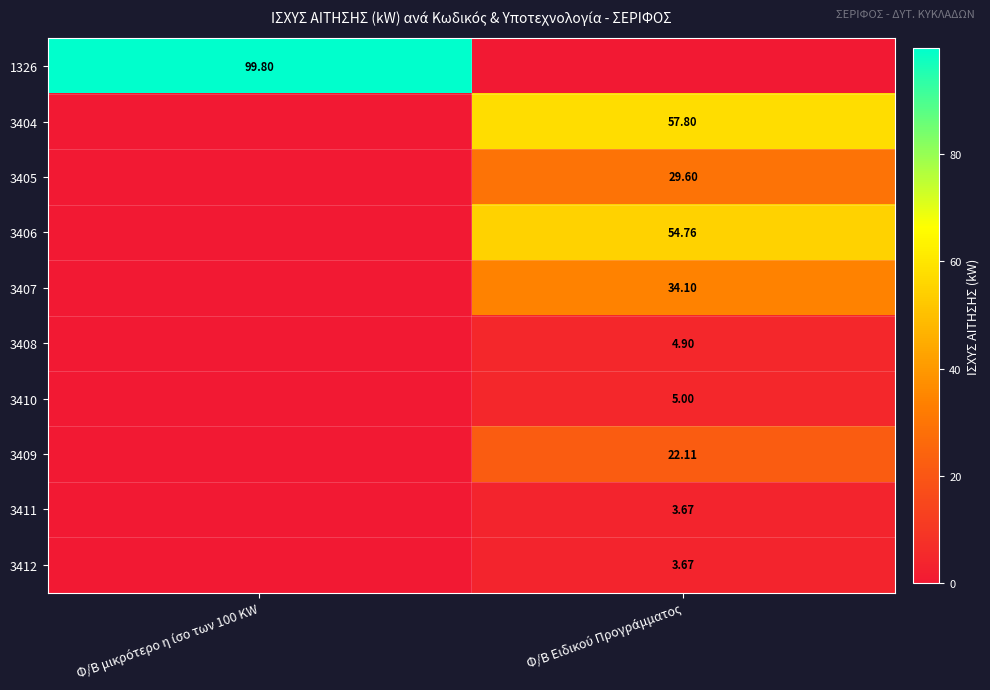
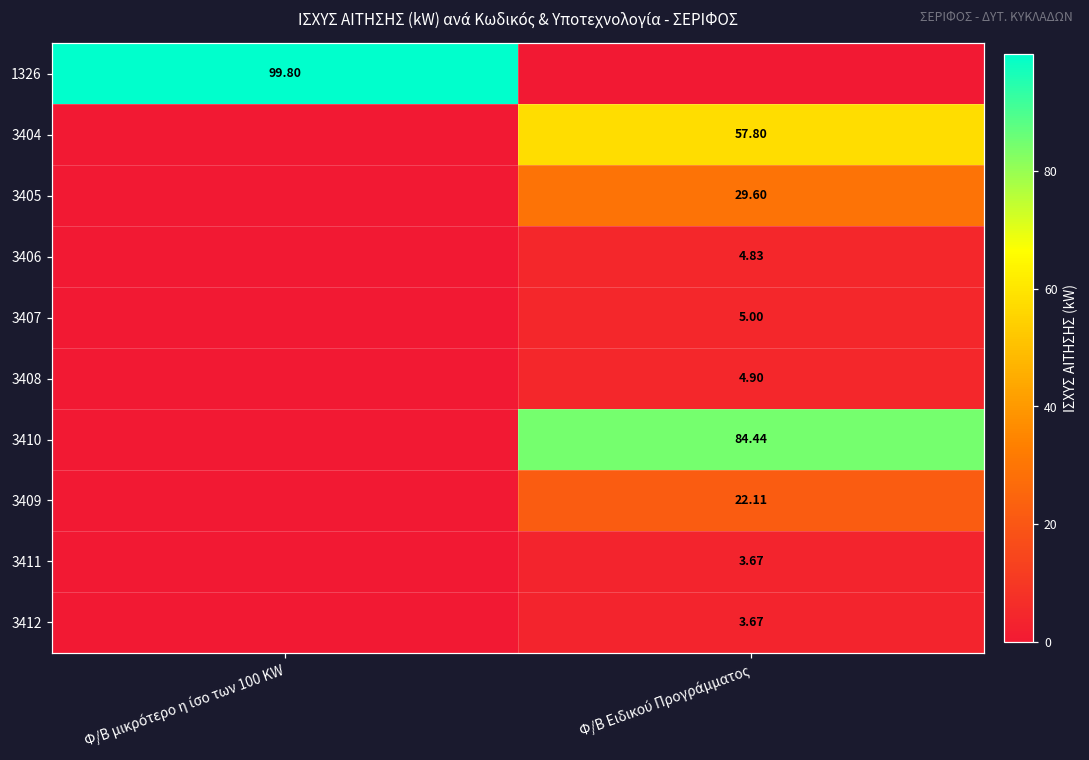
  {
    "1326": {
      "Φ/Β μικρότερο η ίσο των 100 KW": 99.80
    },
    "3404": {
      "Φ/Β Ειδικού Προγράμματος": 57.80
    },
    "3405": {
      "Φ/Β Ειδικού Προγράμματος": 29.60
    },
    "3406": {
-     "Φ/Β Ειδικού Προγράμματος": 54.76
+     "Φ/Β Ειδικού Προγράμματος": 4.83
    },
    "3407": {
-     "Φ/Β Ειδικού Προγράμματος": 34.10
+     "Φ/Β Ειδικού Προγράμματος": 5.00
    },
    "3408": {
      "Φ/Β Ειδικού Προγράμματος": 4.90
    },
    "3410": {
-     "Φ/Β Ειδικού Προγράμματος": 5.00
+     "Φ/Β Ειδικού Προγράμματος": 84.44
    },
    "3409": {
      "Φ/Β Ειδικού Προγράμματος": 22.11
    },
    "3411": {
      "Φ/Β Ειδικού Προγράμματος": 3.67
    },
    "3412": {
      "Φ/Β Ειδικού Προγράμματος": 3.67
    }
  }
